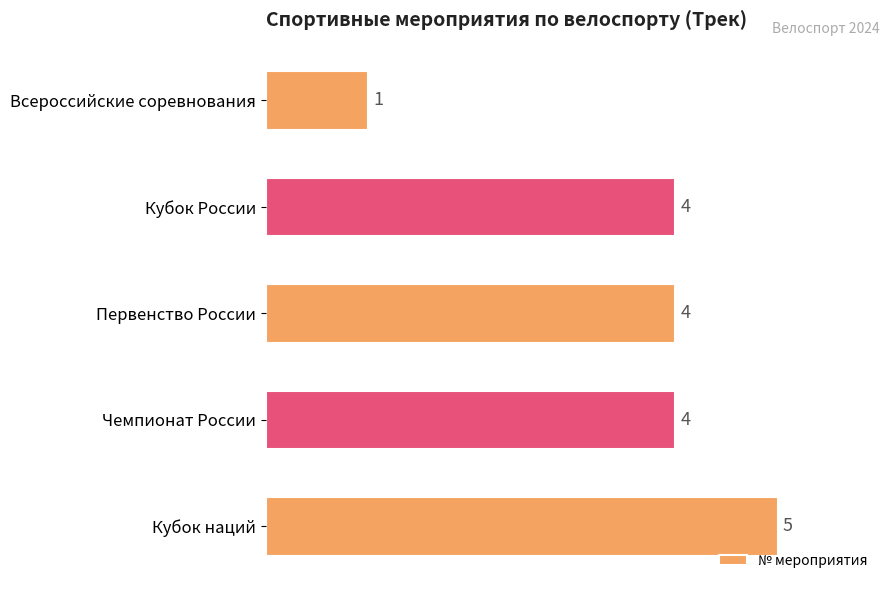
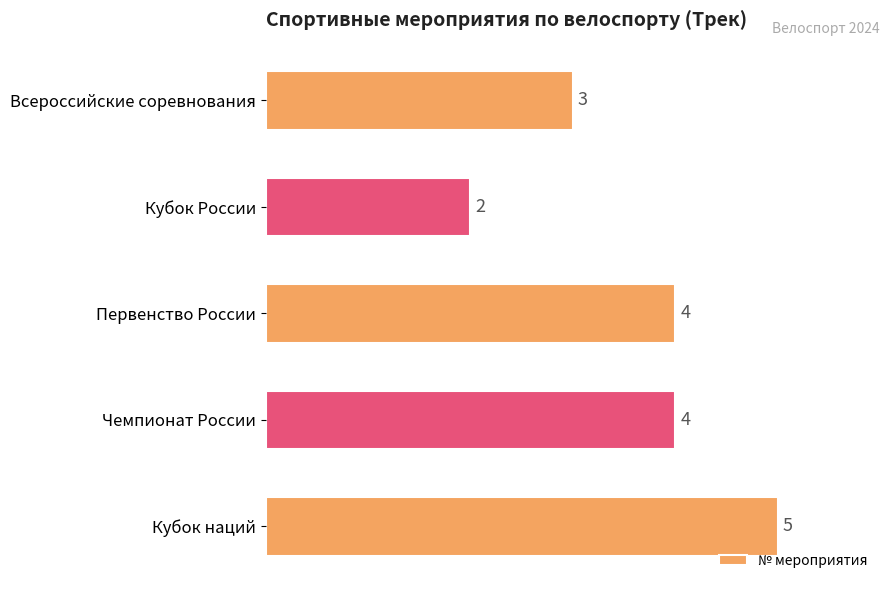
  {
-   "Всероссийские соревнования": 1,
-   "Кубок России": 4,
+   "Всероссийские соревнования": 3,
+   "Кубок России": 2,
    "Первенство России": 4,
    "Чемпионат России": 4,
    "Кубок наций": 5
  }
